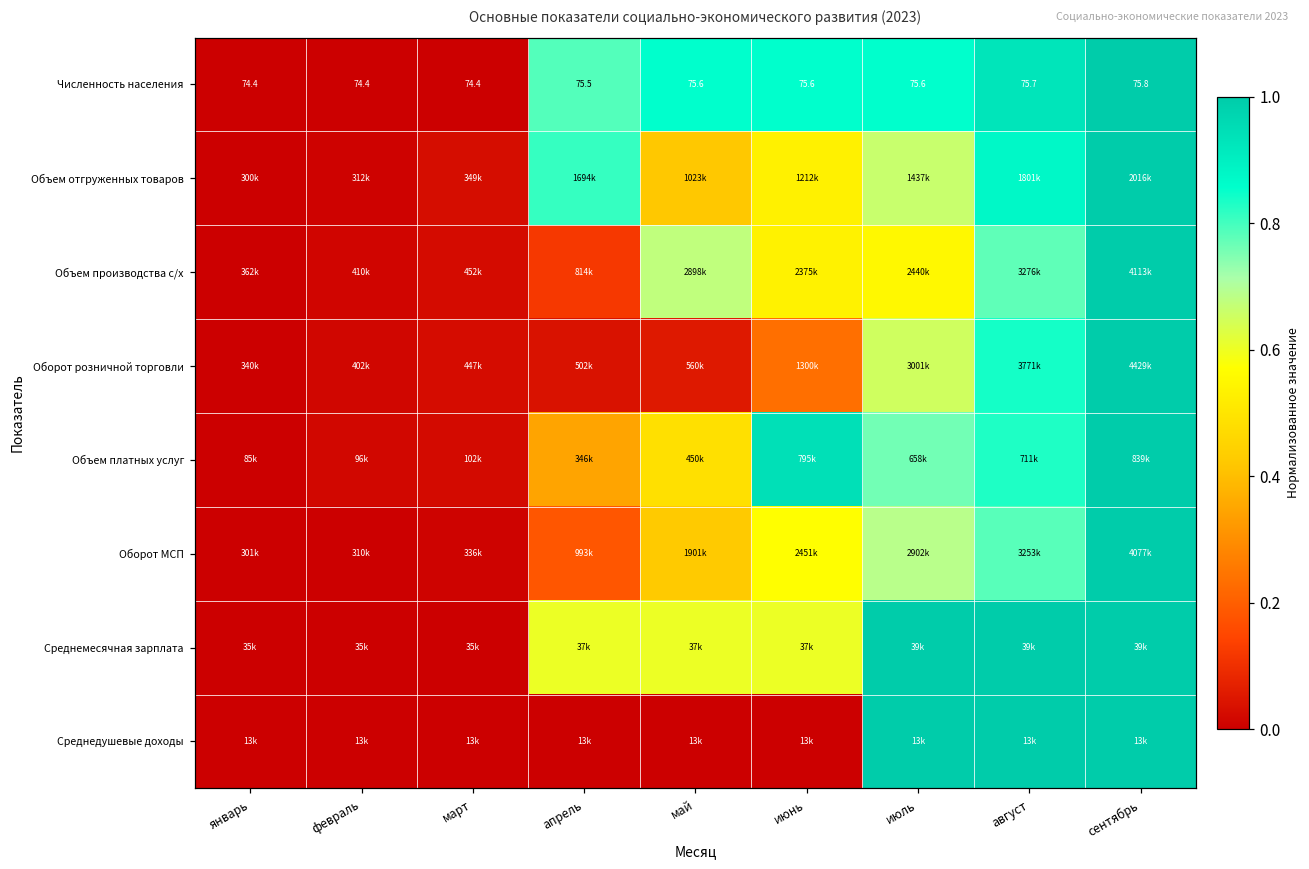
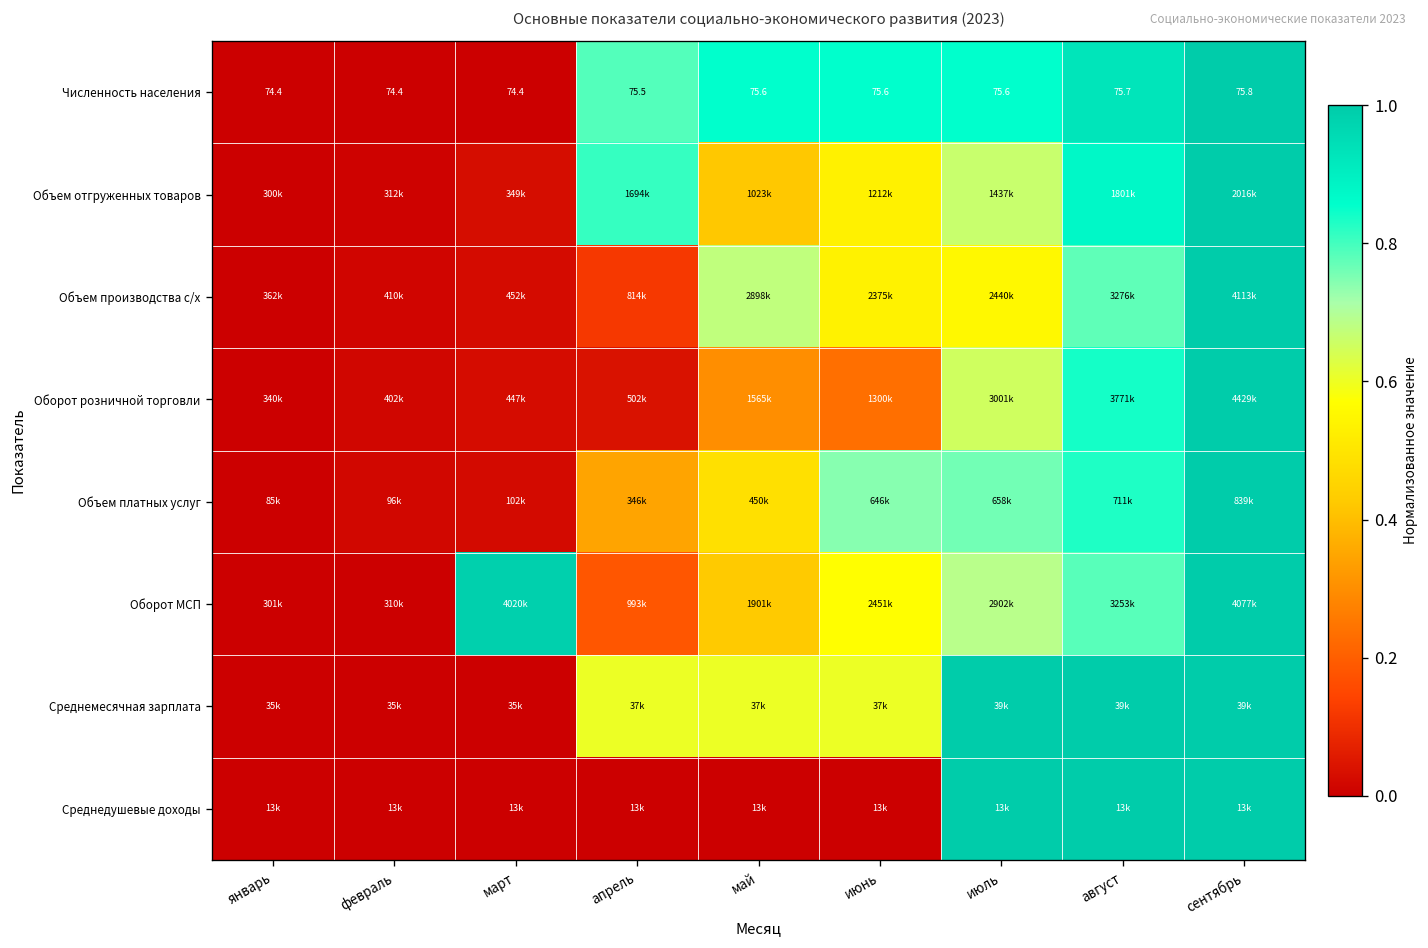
  {
    "Численность населения": {
      "январь": "74.4",
      "февраль": "74.4",
      "март": "74.4",
      "апрель": "75.5",
      "май": "75.6",
      "июнь": "75.6",
      "июль": "75.6",
      "август": "75.7",
      "сентябрь": "75.8"
    },
    "Объем отгруженных товаров": {
      "январь": "300k",
      "февраль": "312k",
      "март": "349k",
      "апрель": "1694k",
      "май": "1023k",
      "июнь": "1212k",
      "июль": "1437k",
      "август": "1801k",
      "сентябрь": "2016k"
    },
    "Объем производства с/х": {
      "январь": "362k",
      "февраль": "410k",
      "март": "452k",
      "апрель": "814k",
      "май": "2898k",
      "июнь": "2375k",
      "июль": "2440k",
      "август": "3276k",
      "сентябрь": "4113k"
    },
    "Оборот розничной торговли": {
      "январь": "340k",
      "февраль": "402k",
      "март": "447k",
      "апрель": "502k",
-     "май": "560k",
+     "май": "1565k",
      "июнь": "1300k",
      "июль": "3001k",
      "август": "3771k",
      "сентябрь": "4429k"
    },
    "Объем платных услуг": {
      "январь": "85k",
      "февраль": "96k",
      "март": "102k",
      "апрель": "346k",
      "май": "450k",
-     "июнь": "795k",
+     "июнь": "646k",
      "июль": "658k",
      "август": "711k",
      "сентябрь": "839k"
    },
    "Оборот МСП": {
      "январь": "301k",
      "февраль": "310k",
-     "март": "336k",
+     "март": "4020k",
      "апрель": "993k",
      "май": "1901k",
      "июнь": "2451k",
      "июль": "2902k",
      "август": "3253k",
      "сентябрь": "4077k"
    },
    "Среднемесячная зарплата": {
      "январь": "35k",
      "февраль": "35k",
      "март": "35k",
      "апрель": "37k",
      "май": "37k",
      "июнь": "37k",
      "июль": "39k",
      "август": "39k",
      "сентябрь": "39k"
    },
    "Среднедушевые доходы": {
      "январь": "13k",
      "февраль": "13k",
      "март": "13k",
      "апрель": "13k",
      "май": "13k",
      "июнь": "13k",
      "июль": "13k",
      "август": "13k",
      "сентябрь": "13k"
    }
  }
